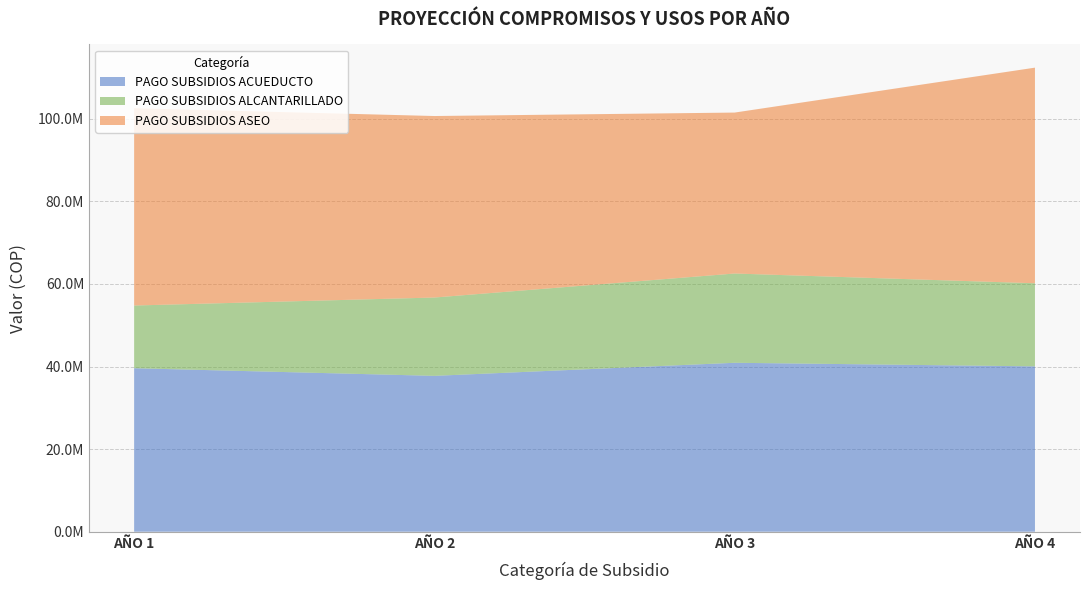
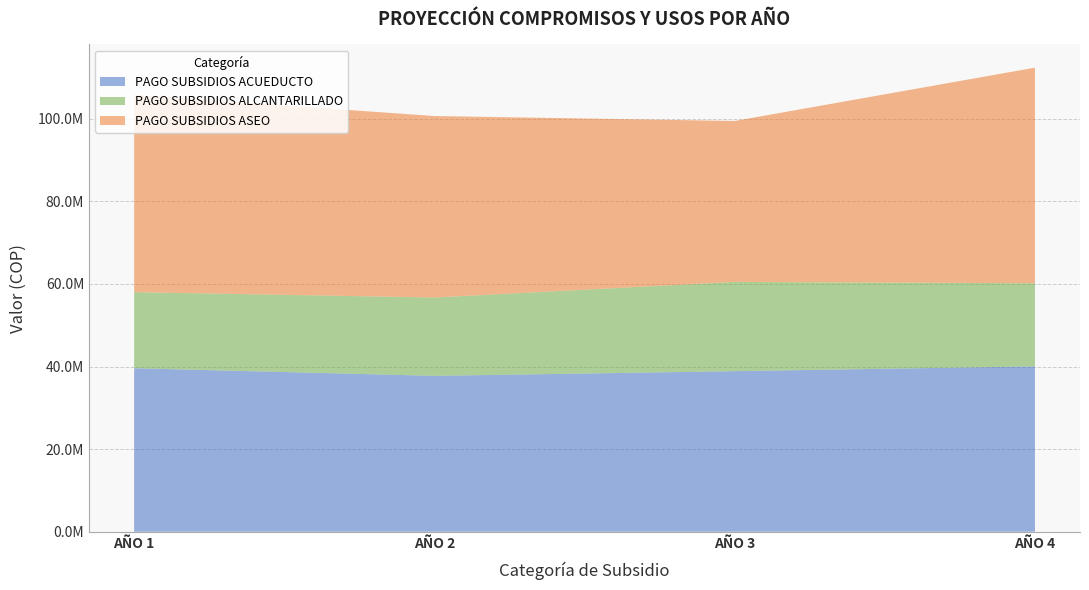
  {
    "PAGO SUBSIDIOS ACUEDUCTO": {
      "AÑO 1": 40000000,
      "AÑO 2": 38000000,
-     "AÑO 3": 41000000,
+     "AÑO 3": 39000000,
      "AÑO 4": 40000000
    },
    "PAGO SUBSIDIOS ALCANTARILLADO": {
-     "AÑO 1": 15000000,
+     "AÑO 1": 18000000,
      "AÑO 2": 19000000,
      "AÑO 3": 22000000,
      "AÑO 4": 20000000
    },
    "PAGO SUBSIDIOS ASEO": {
      "AÑO 2": 44000000,
      "AÑO 3": 39000000,
      "AÑO 4": 52000000
    }
  }
